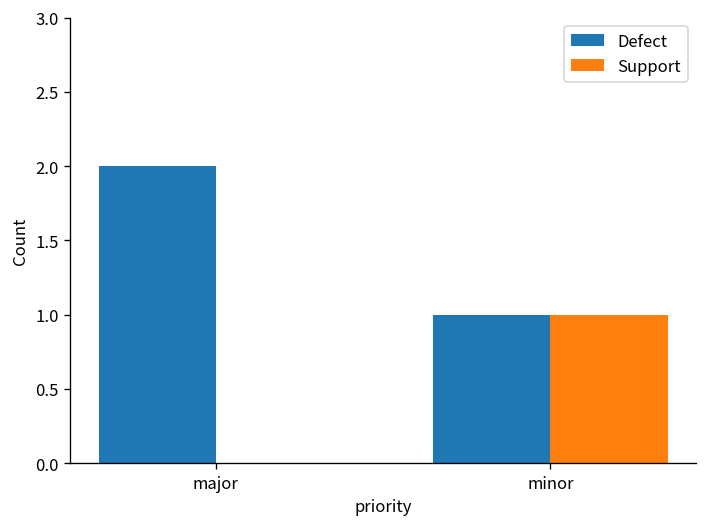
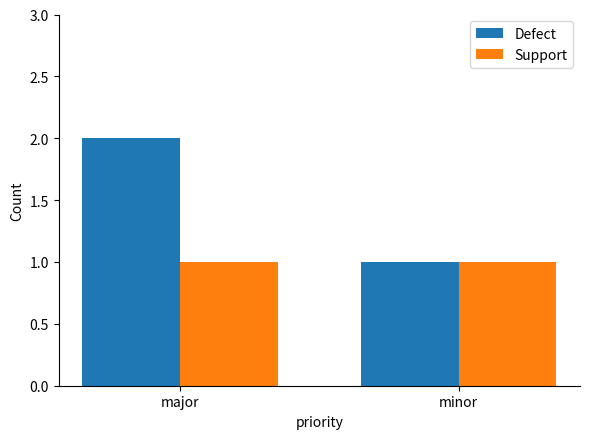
  {
    "Defect": {
      "major": 2,
      "minor": 1
    },
    "Support": {
-     "major": 0,
+     "major": 1,
      "minor": 1
    }
  }
